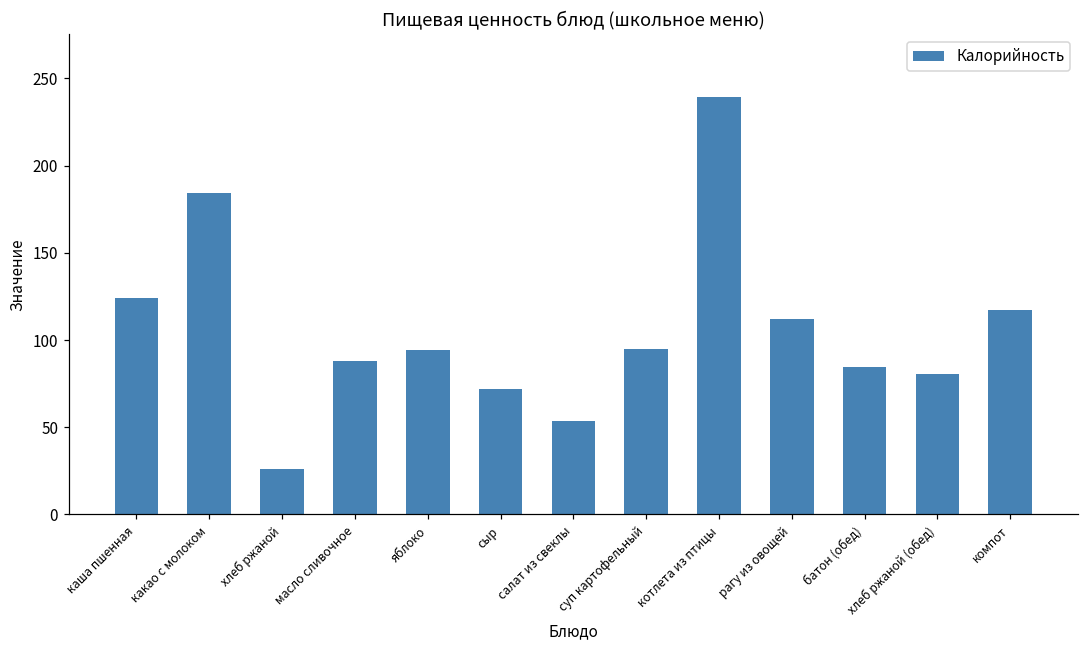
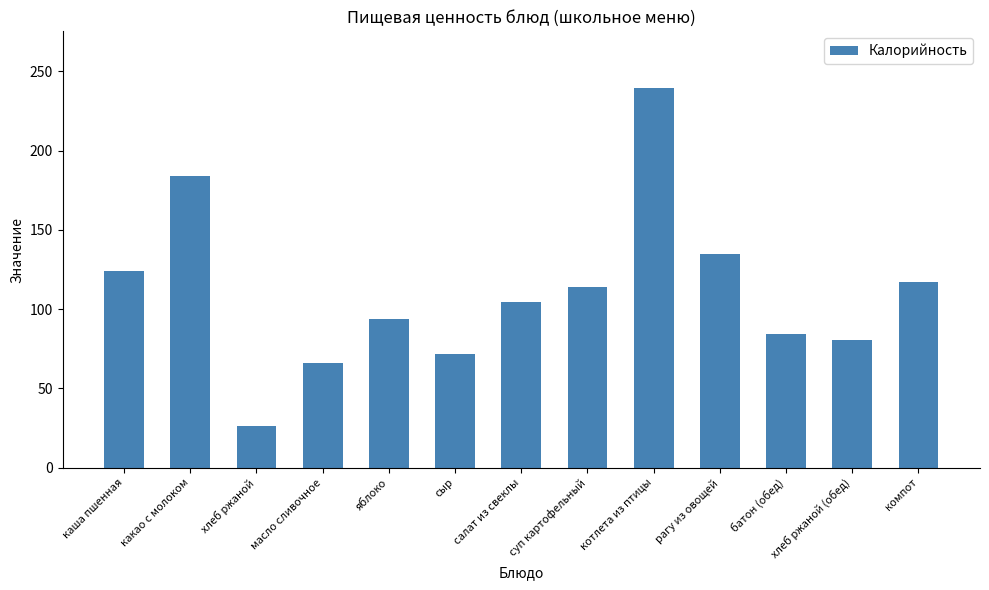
  {
    "каша пшенная": 124,
    "какао с молоком": 184,
    "хлеб ржаной": 26,
-   "масло сливочное": 88,
+   "масло сливочное": 66,
    "яблоко": 94,
    "сыр": 72,
-   "салат из свеклы": 53,
-   "суп картофельный": 95,
+   "салат из свеклы": 104,
+   "суп картофельный": 114,
    "котлета из птицы": 239,
-   "рагу из овощей": 112,
+   "рагу из овощей": 135,
    "батон (обед)": 84,
    "хлеб ржаной (обед)": 80,
    "компот": 117
  }
